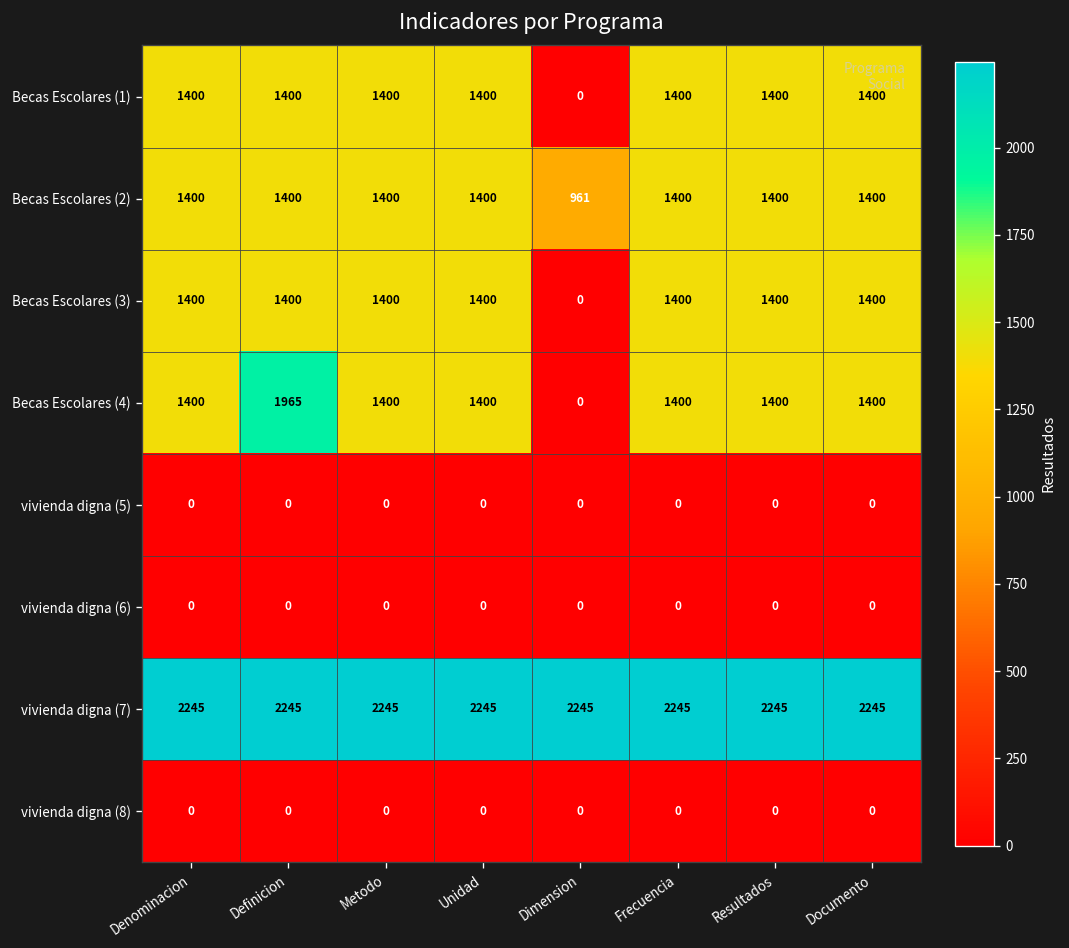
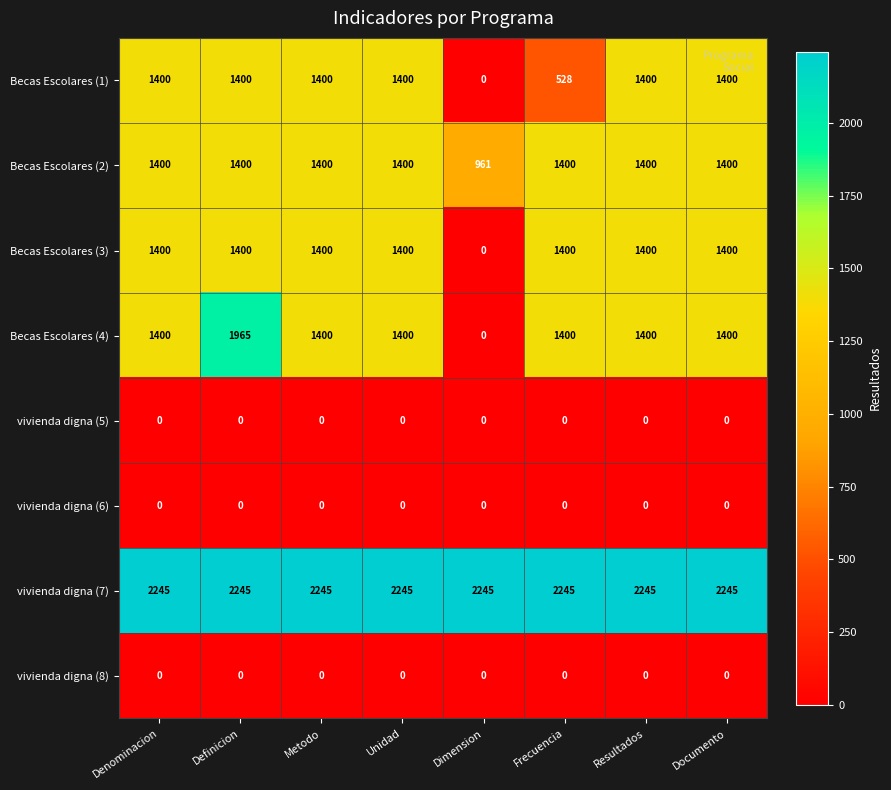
  {
    "Becas Escolares (1)": {
      "Denominacion": 1400,
      "Definicion": 1400,
      "Metodo": 1400,
      "Unidad": 1400,
      "Dimension": 0,
-     "Frecuencia": 1400,
+     "Frecuencia": 528,
      "Resultados": 1400
    },
    "Becas Escolares (2)": {
      "Denominacion": 1400,
      "Definicion": 1400,
      "Metodo": 1400,
      "Unidad": 1400,
      "Dimension": 961,
      "Frecuencia": 1400,
      "Resultados": 1400,
      "Documento": 1400
    },
    "Becas Escolares (3)": {
      "Denominacion": 1400,
      "Definicion": 1400,
      "Metodo": 1400,
      "Unidad": 1400,
      "Dimension": 0,
      "Frecuencia": 1400,
      "Resultados": 1400,
      "Documento": 1400
    },
    "Becas Escolares (4)": {
      "Denominacion": 1400,
      "Definicion": 1965,
      "Metodo": 1400,
      "Unidad": 1400,
      "Dimension": 0,
      "Frecuencia": 1400,
      "Resultados": 1400,
      "Documento": 1400
    },
    "vivienda digna (5)": {
      "Denominacion": 0,
      "Definicion": 0,
      "Metodo": 0,
      "Unidad": 0,
      "Dimension": 0,
      "Frecuencia": 0,
      "Resultados": 0,
      "Documento": 0
    },
    "vivienda digna (6)": {
      "Denominacion": 0,
      "Definicion": 0,
      "Metodo": 0,
      "Unidad": 0,
      "Dimension": 0,
      "Frecuencia": 0,
      "Resultados": 0,
      "Documento": 0
    },
    "vivienda digna (7)": {
      "Denominacion": 2245,
      "Definicion": 2245,
      "Metodo": 2245,
      "Unidad": 2245,
      "Dimension": 2245,
      "Frecuencia": 2245,
      "Resultados": 2245,
      "Documento": 2245
    },
    "vivienda digna (8)": {
      "Denominacion": 0,
      "Definicion": 0,
      "Metodo": 0,
      "Unidad": 0,
      "Dimension": 0,
      "Frecuencia": 0,
      "Resultados": 0,
      "Documento": 0
    }
  }
